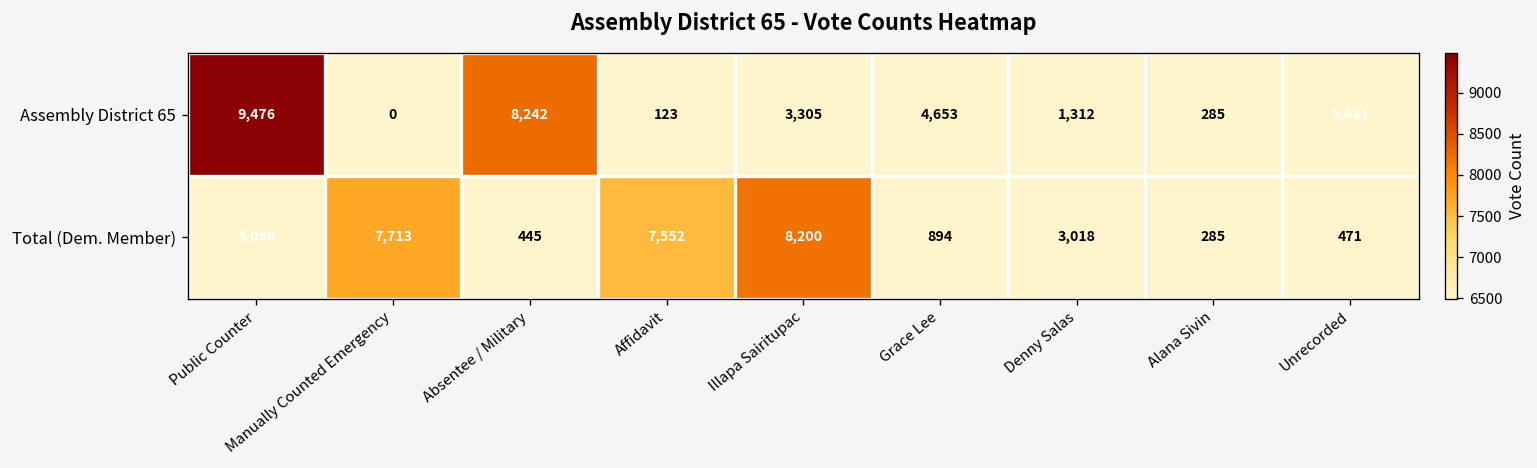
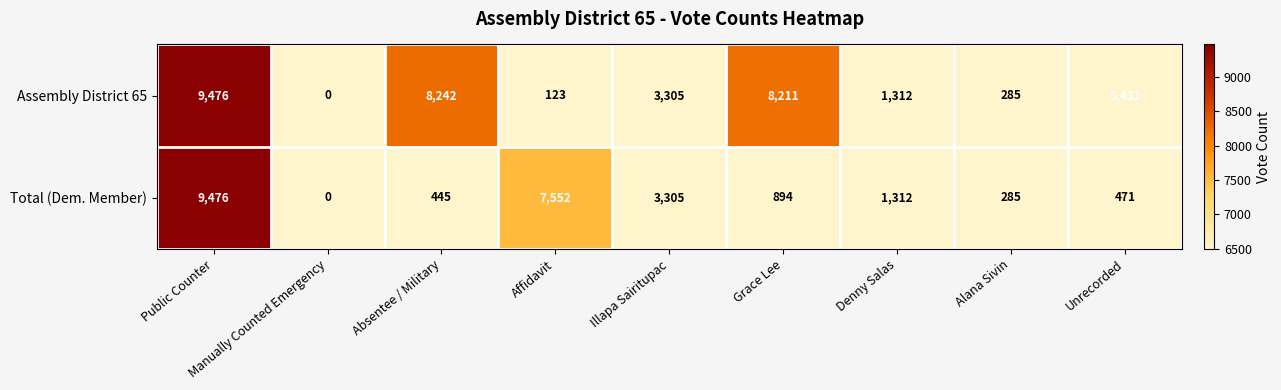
  {
    "Assembly District 65": {
      "Public Counter": "9,476",
      "Manually Counted Emergency": "0",
      "Absentee / Military": "8,242",
      "Affidavit": "123",
      "Illapa Sairitupac": "3,305",
-     "Grace Lee": "4,653",
+     "Grace Lee": "8,211",
      "Denny Salas": "1,312",
      "Alana Sivin": "285",
      "Unrecorded": "5,431"
    },
    "Total (Dem. Member)": {
-     "Public Counter": "5,058",
-     "Manually Counted Emergency": "7,713",
+     "Public Counter": "9,476",
+     "Manually Counted Emergency": "0",
      "Absentee / Military": "445",
      "Affidavit": "7,552",
-     "Illapa Sairitupac": "8,200",
+     "Illapa Sairitupac": "3,305",
      "Grace Lee": "894",
-     "Denny Salas": "3,018",
+     "Denny Salas": "1,312",
      "Alana Sivin": "285",
      "Unrecorded": "471"
    }
  }
